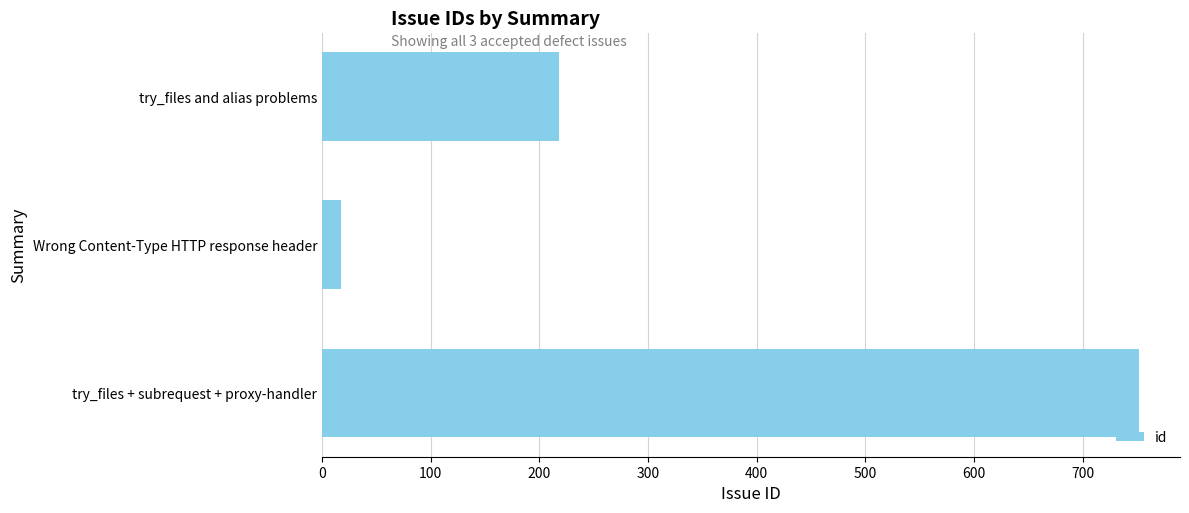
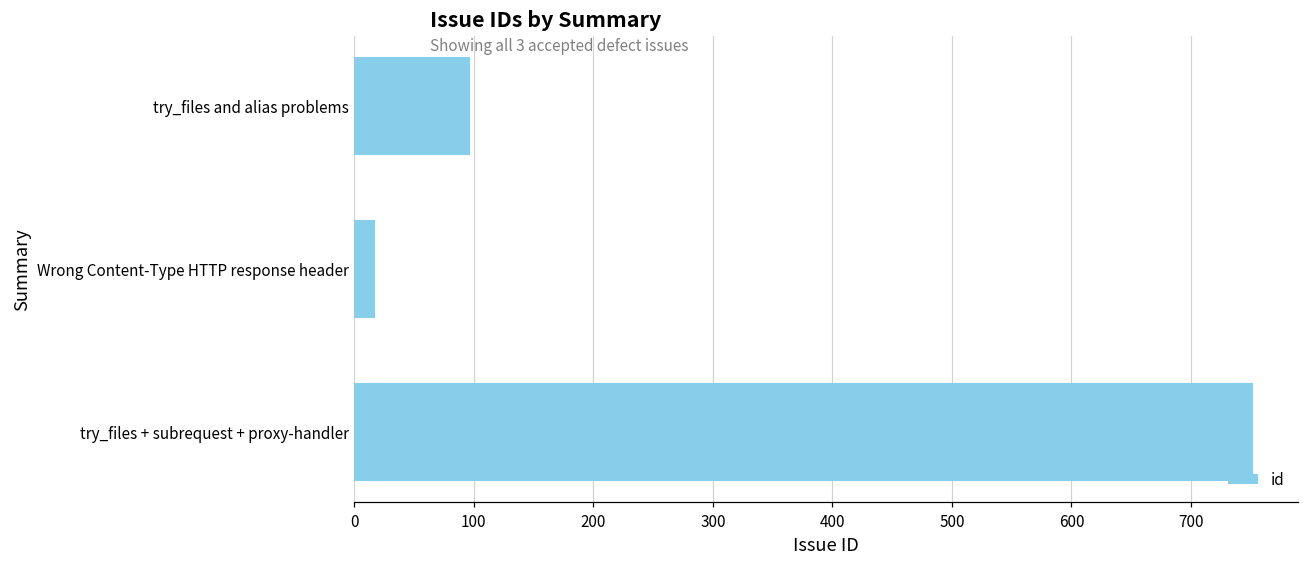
  {
-   "try_files and alias problems": 218,
+   "try_files and alias problems": 97,
    "Wrong Content-Type HTTP response header": 17,
    "try_files + subrequest + proxy-handler": 752
  }
